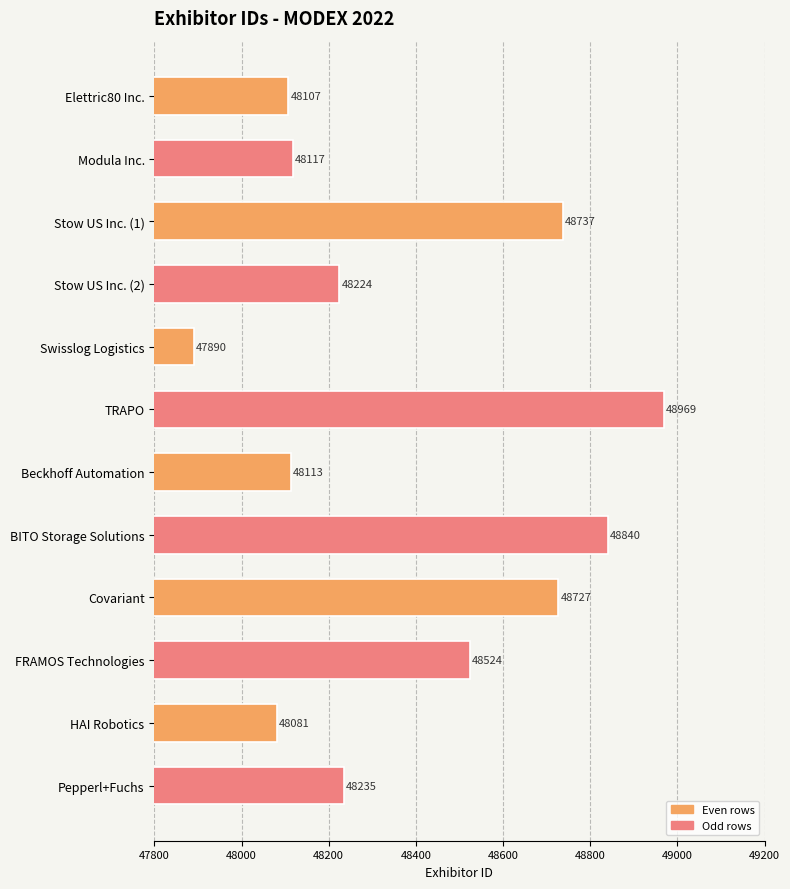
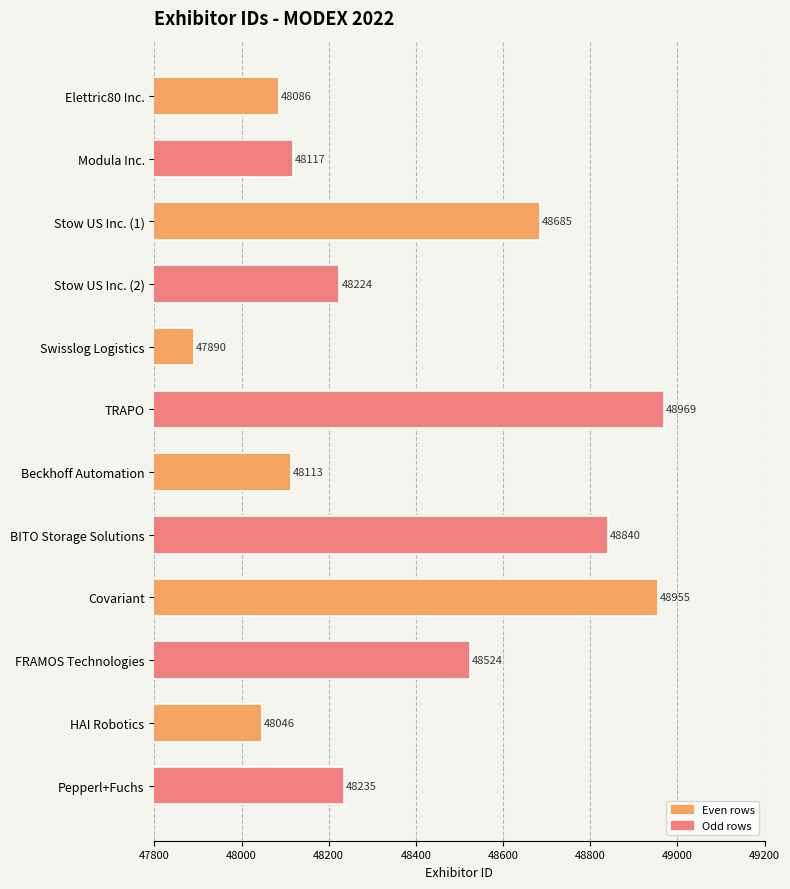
  {
-   "Elettric80 Inc.": 48107,
+   "Elettric80 Inc.": 48086,
    "Modula Inc.": 48117,
-   "Stow US Inc. (1)": 48737,
+   "Stow US Inc. (1)": 48685,
    "Stow US Inc. (2)": 48224,
    "Swisslog Logistics": 47890,
    "TRAPO": 48969,
    "Beckhoff Automation": 48113,
    "BITO Storage Solutions": 48840,
-   "Covariant": 48727,
+   "Covariant": 48955,
    "FRAMOS Technologies": 48524,
-   "HAI Robotics": 48081,
+   "HAI Robotics": 48046,
    "Pepperl+Fuchs": 48235
  }
